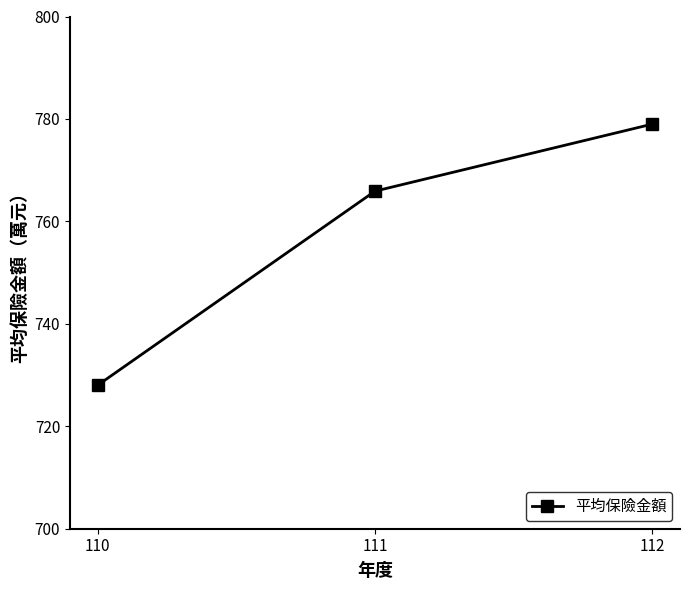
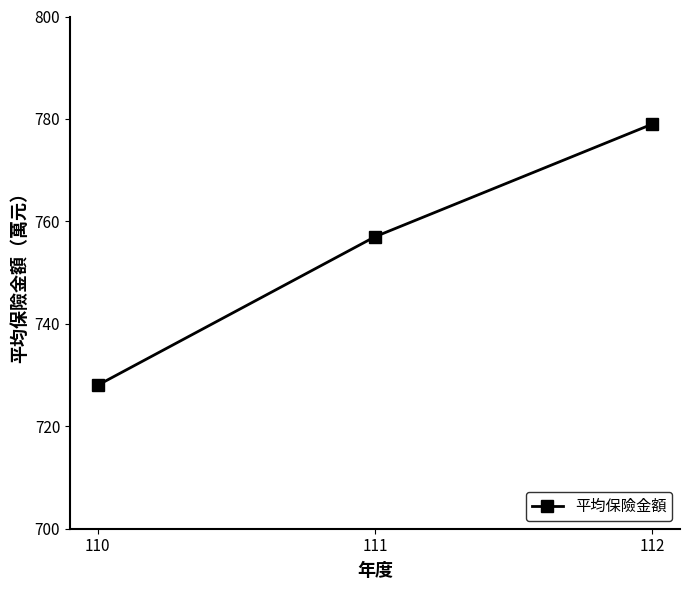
  {
    "110": 728,
-   "111": 766,
+   "111": 757,
    "112": 779
  }
